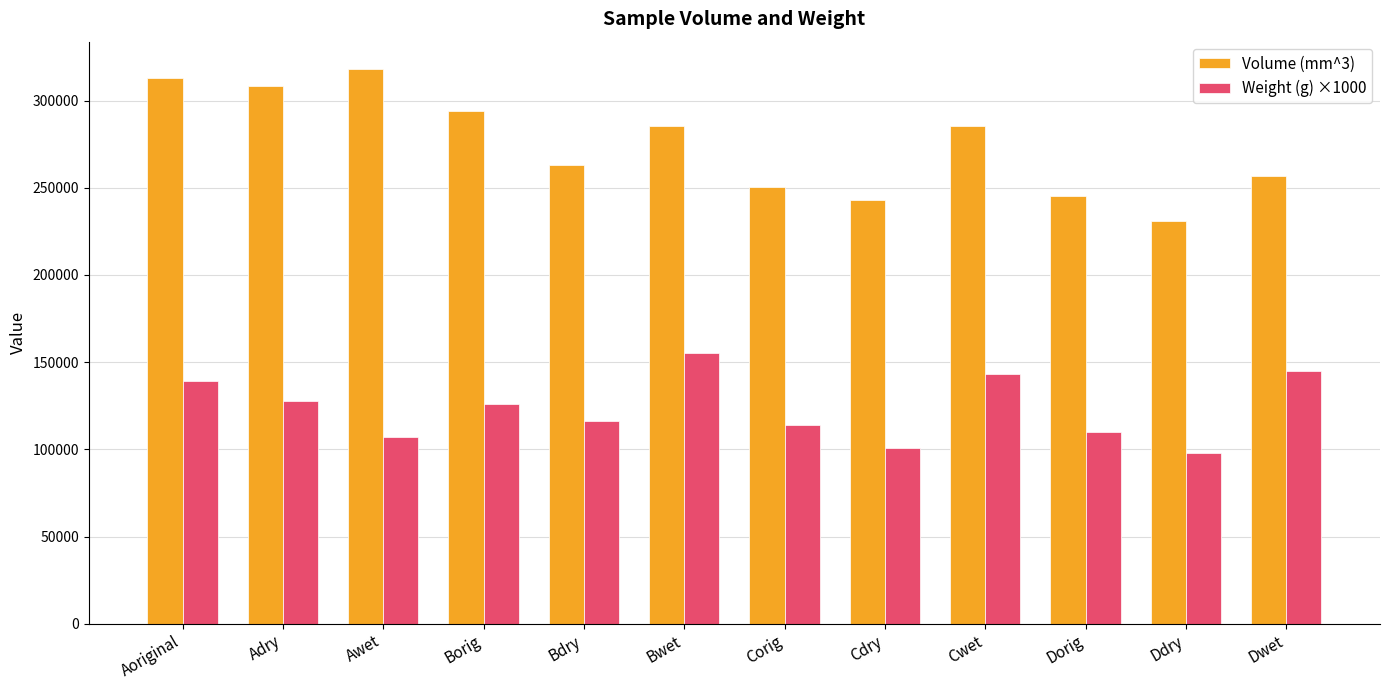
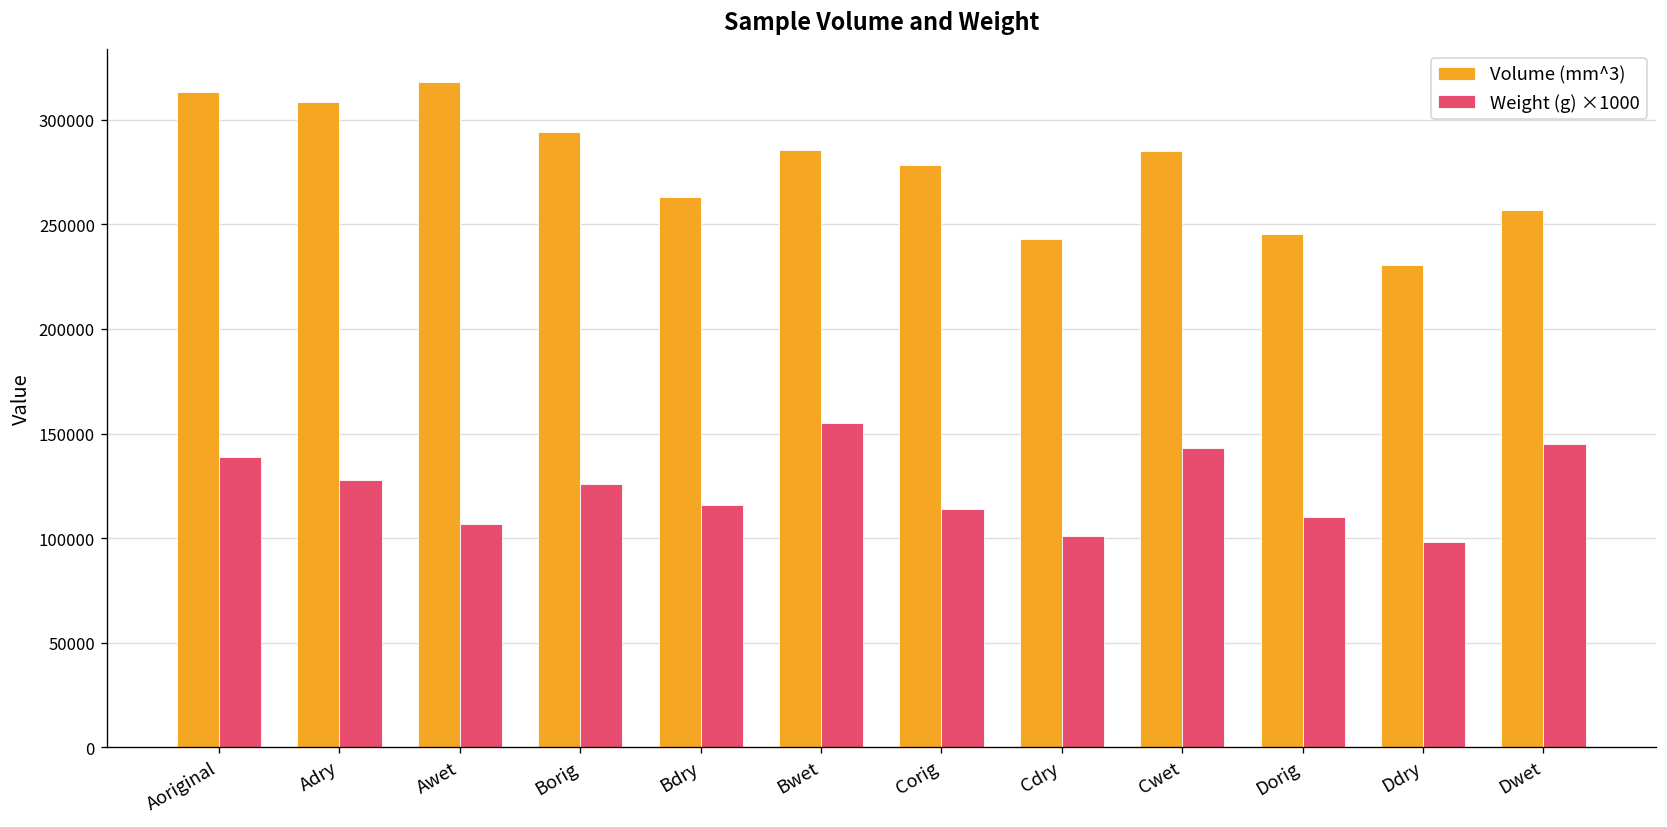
  {
    "Volume (mm^3)": {
      "Aoriginal": 313000,
      "Adry": 309000,
      "Awet": 318000,
      "Borig": 294000,
      "Bdry": 263000,
      "Bwet": 286000,
-     "Corig": 251000,
+     "Corig": 278000,
      "Cdry": 243000,
      "Cwet": 285000,
      "Dorig": 246000,
      "Ddry": 231000,
      "Dwet": 257000
    },
    "Weight (g) ×1000": {
      "Aoriginal": 139000,
      "Adry": 128000,
      "Awet": 107000,
      "Borig": 126000,
      "Bdry": 116000,
      "Bwet": 155000,
      "Corig": 114000,
      "Cdry": 101000,
      "Cwet": 143000,
      "Dorig": 110000,
      "Ddry": 98000,
      "Dwet": 145000
    }
  }
